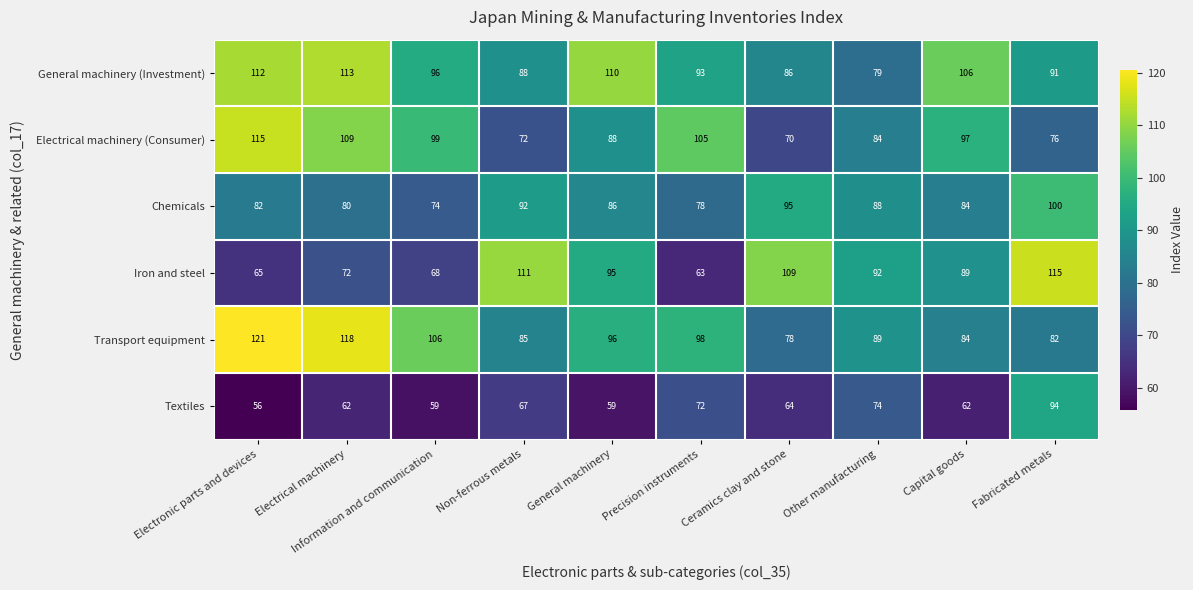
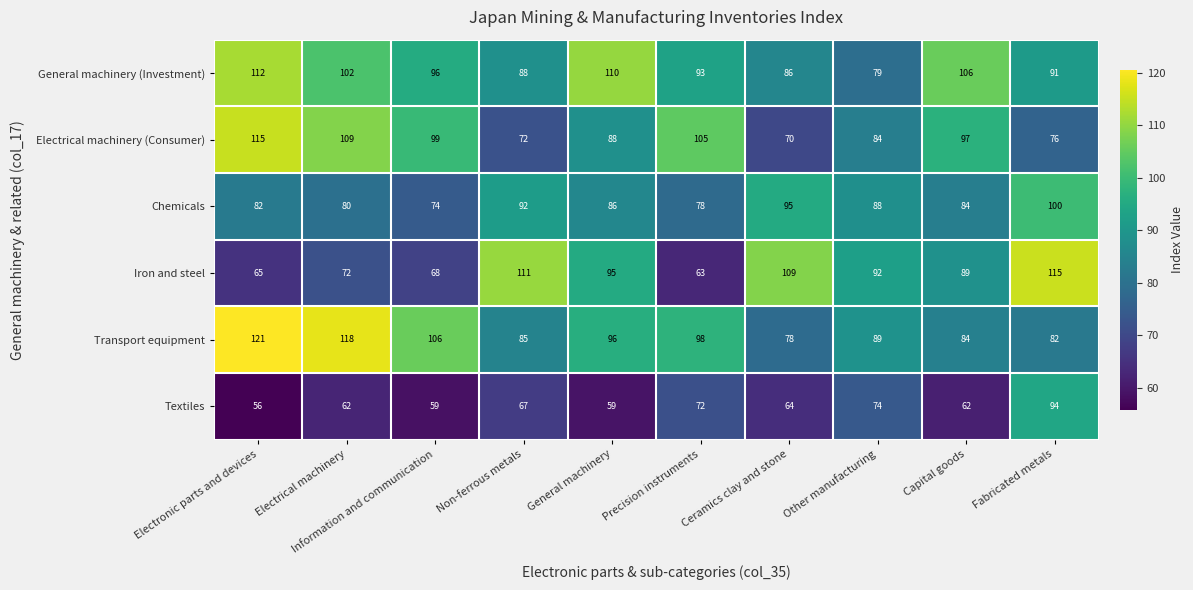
  {
    "General machinery (Investment)": {
      "Electronic parts and devices": 112,
-     "Electrical machinery": 113,
+     "Electrical machinery": 102,
      "Information and communication": 96,
      "Non-ferrous metals": 88,
      "General machinery": 110,
      "Precision instruments": 93,
      "Ceramics clay and stone": 86,
      "Other manufacturing": 79,
      "Capital goods": 106,
      "Fabricated metals": 91
    },
    "Electrical machinery (Consumer)": {
      "Electronic parts and devices": 115,
      "Electrical machinery": 109,
      "Information and communication": 99,
      "Non-ferrous metals": 72,
      "General machinery": 88,
      "Precision instruments": 105,
      "Ceramics clay and stone": 70,
      "Other manufacturing": 84,
      "Capital goods": 97,
      "Fabricated metals": 76
    },
    "Chemicals": {
      "Electronic parts and devices": 82,
      "Electrical machinery": 80,
      "Information and communication": 74,
      "Non-ferrous metals": 92,
      "General machinery": 86,
      "Precision instruments": 78,
      "Ceramics clay and stone": 95,
      "Other manufacturing": 88,
      "Capital goods": 84,
      "Fabricated metals": 100
    },
    "Iron and steel": {
      "Electronic parts and devices": 65,
      "Electrical machinery": 72,
      "Information and communication": 68,
      "Non-ferrous metals": 111,
      "General machinery": 95,
      "Precision instruments": 63,
      "Ceramics clay and stone": 109,
      "Other manufacturing": 92,
      "Capital goods": 89,
      "Fabricated metals": 115
    },
    "Transport equipment": {
      "Electronic parts and devices": 121,
      "Electrical machinery": 118,
      "Information and communication": 106,
      "Non-ferrous metals": 85,
      "General machinery": 96,
      "Precision instruments": 98,
      "Ceramics clay and stone": 78,
      "Other manufacturing": 89,
      "Capital goods": 84,
      "Fabricated metals": 82
    },
    "Textiles": {
      "Electronic parts and devices": 56,
      "Electrical machinery": 62,
      "Information and communication": 59,
      "Non-ferrous metals": 67,
      "General machinery": 59,
      "Precision instruments": 72,
      "Ceramics clay and stone": 64,
      "Other manufacturing": 74,
      "Capital goods": 62,
      "Fabricated metals": 94
    }
  }
